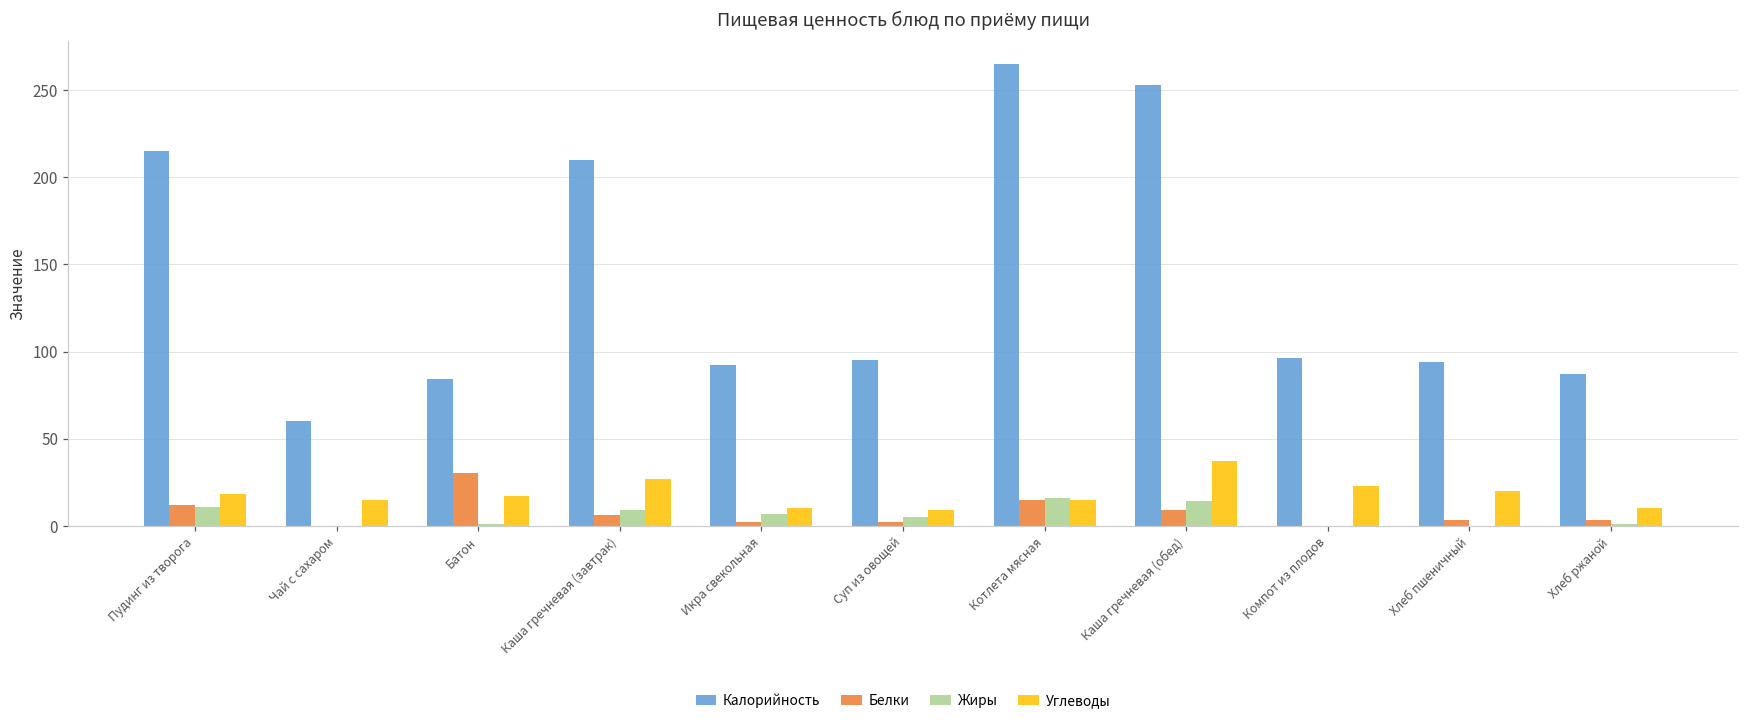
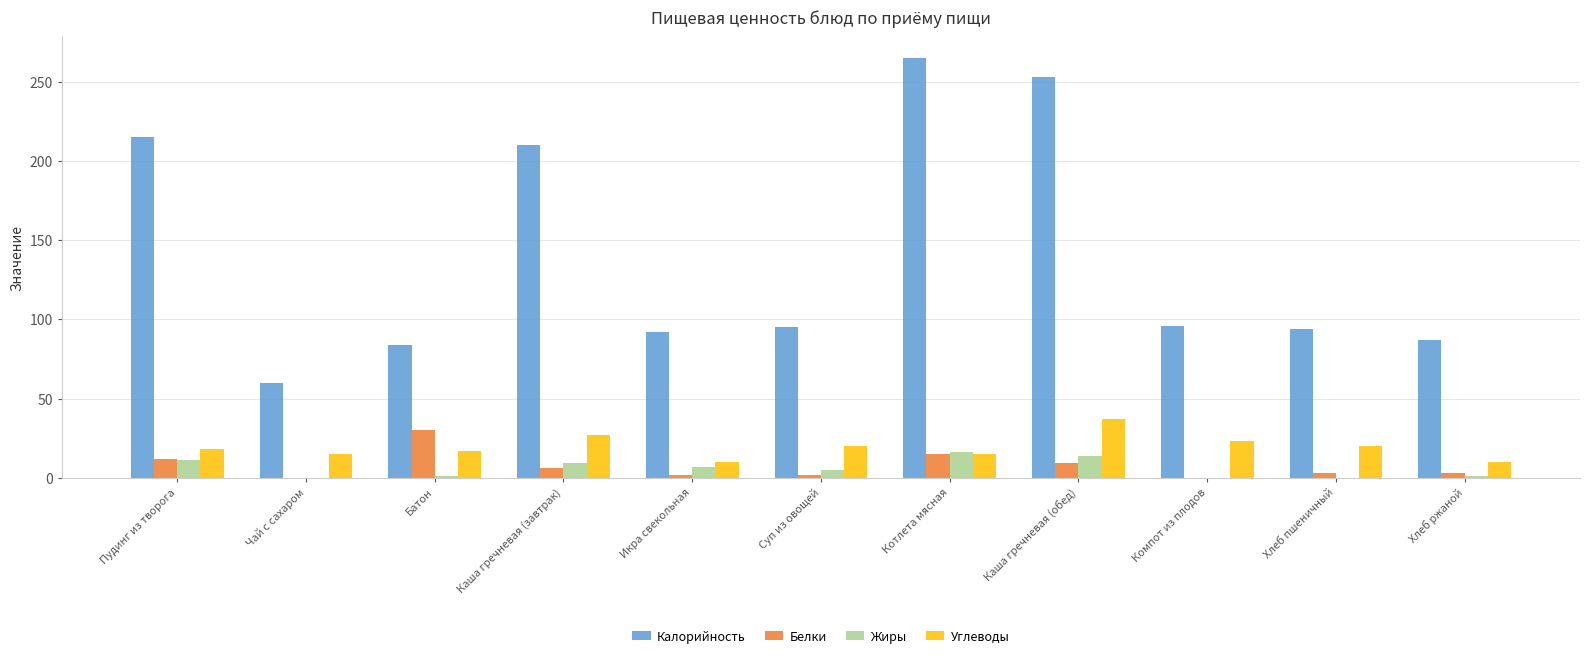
  {
    "Калорийность": {
      "Пудинг из творога": 215,
      "Чай с сахаром": 60,
      "Батон": 84,
      "Каша гречневая (завтрак)": 210,
      "Икра свекольная": 92,
      "Суп из овощей": 95,
      "Котлета мясная": 265,
      "Каша гречневая (обед)": 253,
      "Компот из плодов": 96,
      "Хлеб пшеничный": 94,
      "Хлеб ржаной": 87
    },
    "Белки": {
      "Пудинг из творога": 12,
      "Чай с сахаром": 0,
      "Батон": 30,
      "Каша гречневая (завтрак)": 6,
      "Икра свекольная": 2,
      "Суп из овощей": 2,
      "Котлета мясная": 15,
      "Каша гречневая (обед)": 9,
      "Компот из плодов": 0,
      "Хлеб пшеничный": 3,
      "Хлеб ржаной": 3
    },
    "Жиры": {
      "Пудинг из творога": 11,
      "Чай с сахаром": 0,
      "Каша гречневая (завтрак)": 9,
      "Икра свекольная": 7,
      "Суп из овощей": 5,
      "Котлета мясная": 16,
      "Каша гречневая (обед)": 14,
      "Компот из плодов": 0,
      "Хлеб пшеничный": 0
    },
    "Углеводы": {
      "Пудинг из творога": 18,
      "Чай с сахаром": 15,
      "Батон": 17,
      "Каша гречневая (завтрак)": 27,
      "Икра свекольная": 10,
-     "Суп из овощей": 9,
+     "Суп из овощей": 20,
      "Котлета мясная": 15,
      "Каша гречневая (обед)": 37,
      "Компот из плодов": 23,
      "Хлеб пшеничный": 20,
      "Хлеб ржаной": 10
    }
  }
